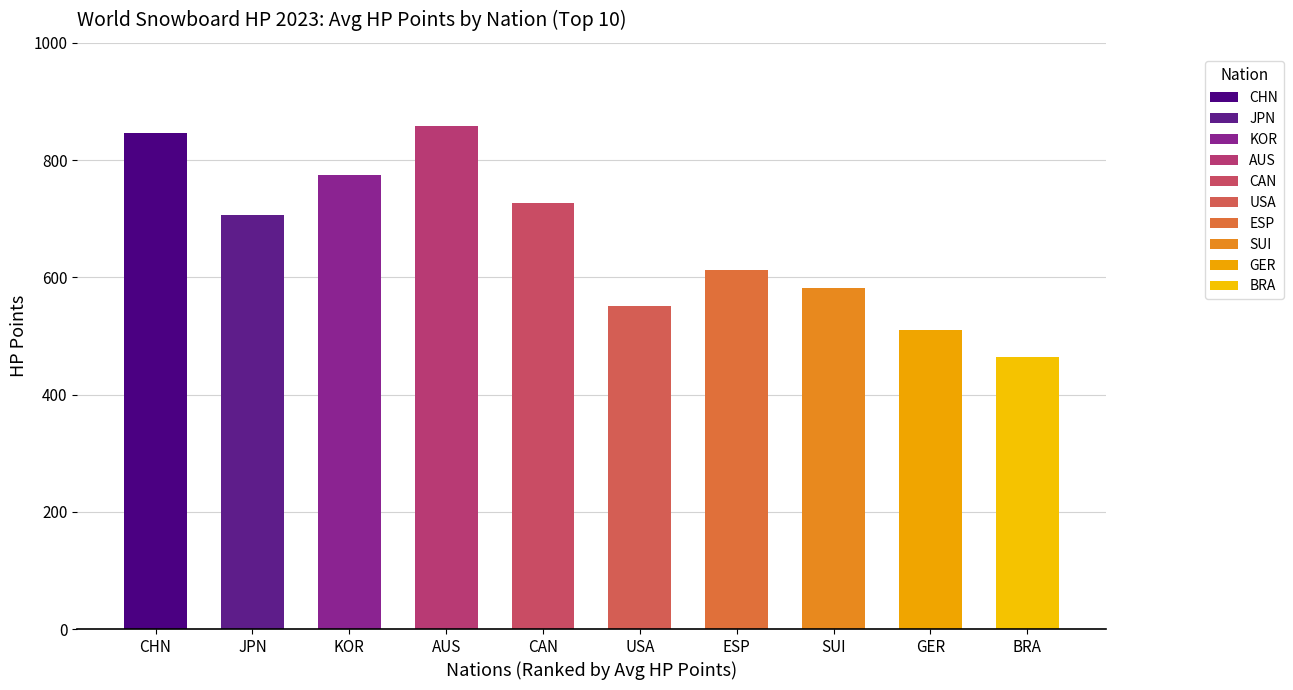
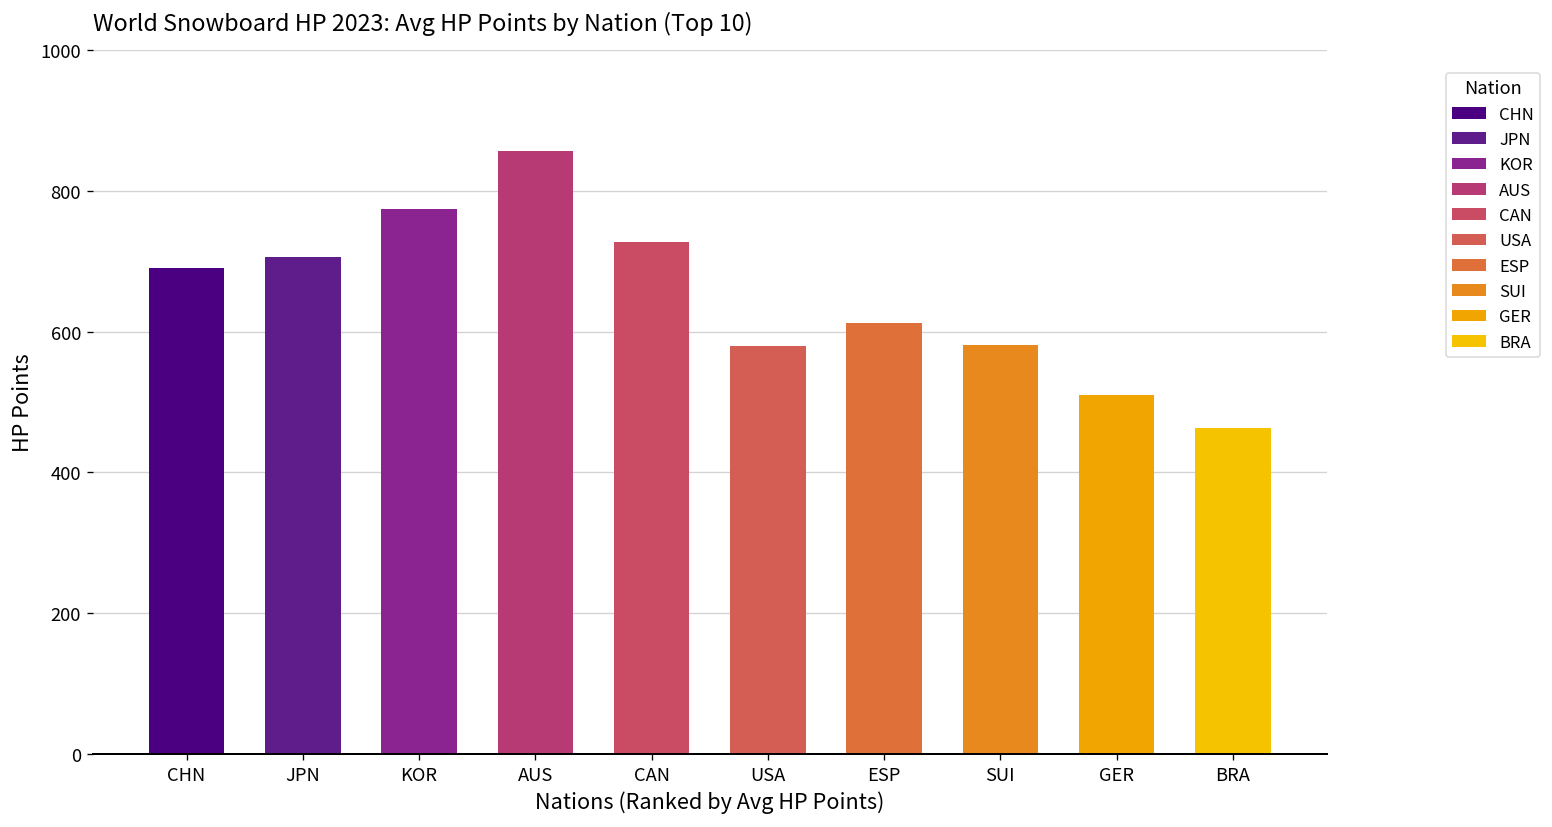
  {
-   "CHN": 850,
+   "CHN": 690,
    "JPN": 710,
    "KOR": 770,
    "AUS": 860,
    "CAN": 730,
-   "USA": 550,
+   "USA": 580,
    "ESP": 610,
    "SUI": 580,
    "GER": 510,
    "BRA": 460
  }
